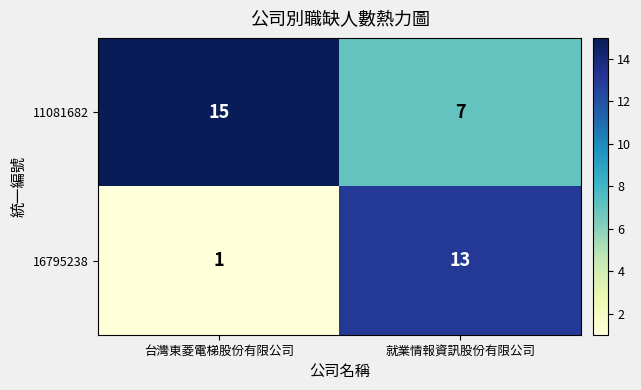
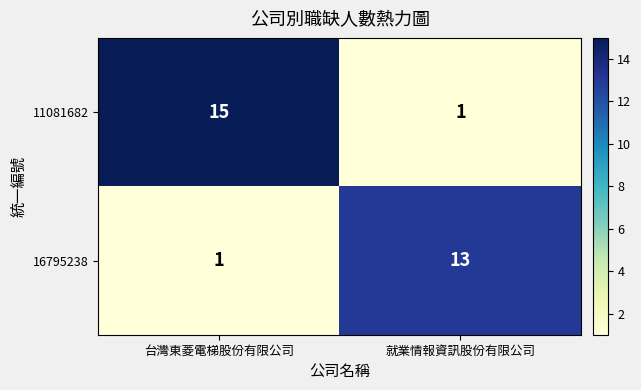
  {
    "11081682": {
      "台灣東菱電梯股份有限公司": 15,
-     "就業情報資訊股份有限公司": 7
+     "就業情報資訊股份有限公司": 1
    },
    "16795238": {
      "台灣東菱電梯股份有限公司": 1,
      "就業情報資訊股份有限公司": 13
    }
  }
